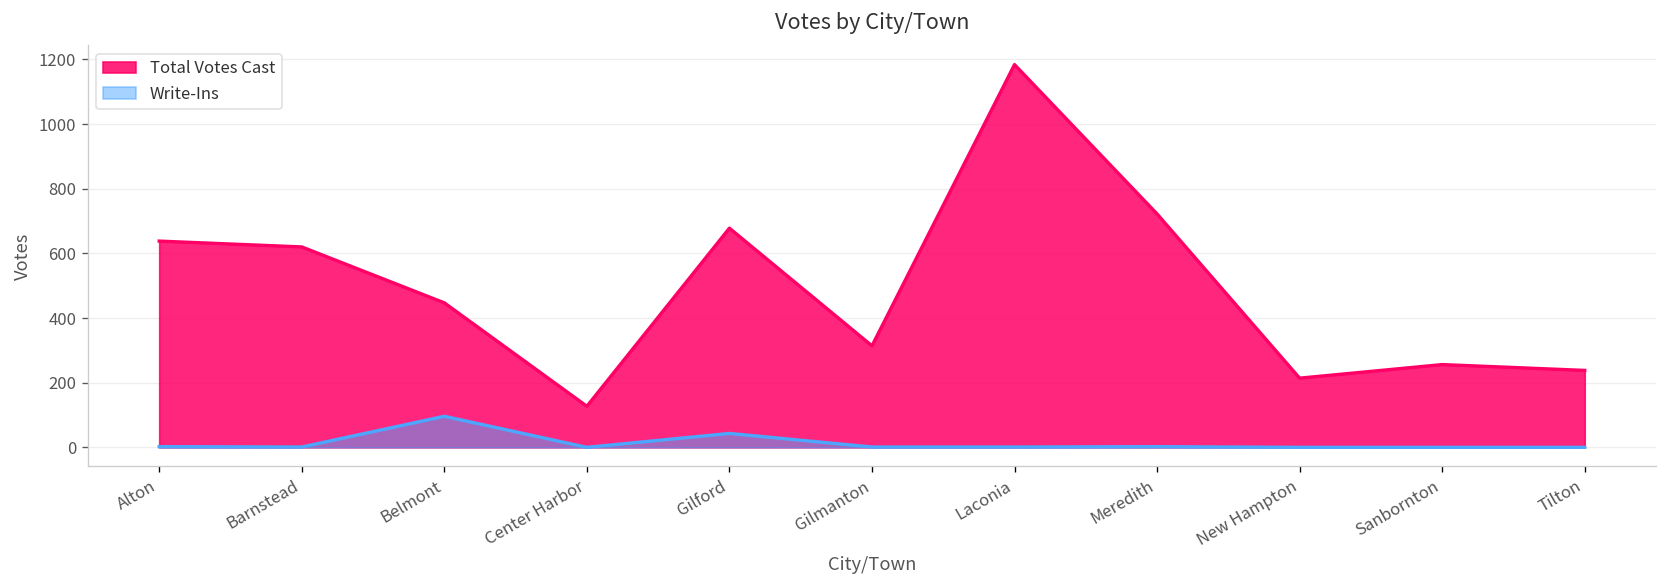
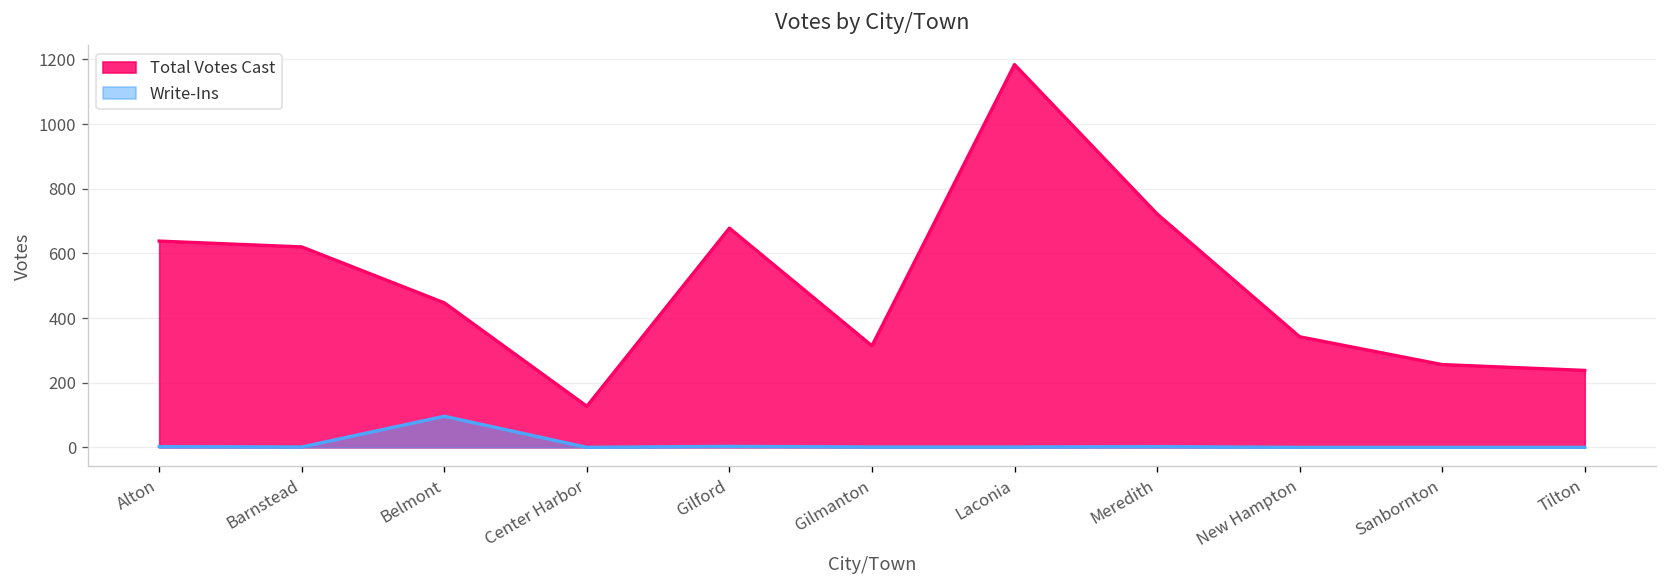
  {
    "Total Votes Cast": {
      "Alton": 640,
      "Barnstead": 620,
      "Belmont": 450,
      "Center Harbor": 130,
      "Gilford": 680,
      "Gilmanton": 310,
      "Laconia": 1180,
      "Meredith": 720,
-     "New Hampton": 210,
+     "New Hampton": 340,
      "Sanbornton": 260,
      "Tilton": 240
    },
    "Write-Ins": {
      "Alton": 0,
      "Barnstead": 0,
      "Belmont": 100,
      "Center Harbor": 0,
-     "Gilford": 40,
+     "Gilford": 0,
      "Gilmanton": 0,
      "Laconia": 0,
      "Meredith": 0,
      "New Hampton": 0,
      "Sanbornton": 0,
      "Tilton": 0
    }
  }
